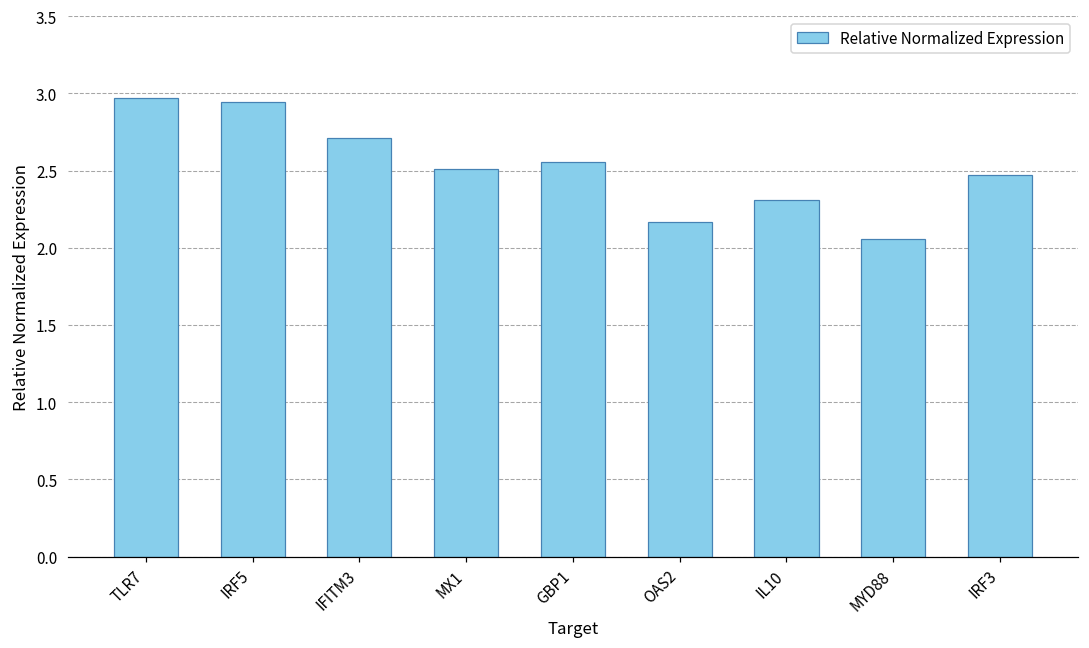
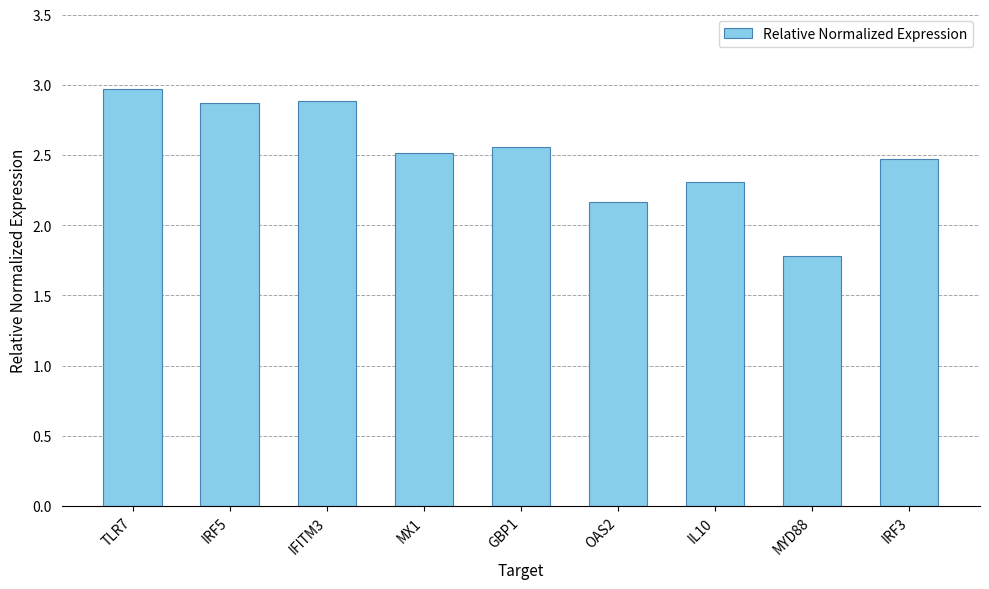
  {
    "TLR7": 2.97,
-   "IRF5": 2.94,
-   "IFITM3": 2.71,
+   "IRF5": 2.87,
+   "IFITM3": 2.88,
    "MX1": 2.51,
    "GBP1": 2.55,
    "OAS2": 2.16,
    "IL10": 2.31,
-   "MYD88": 2.05,
+   "MYD88": 1.78,
    "IRF3": 2.47
  }
